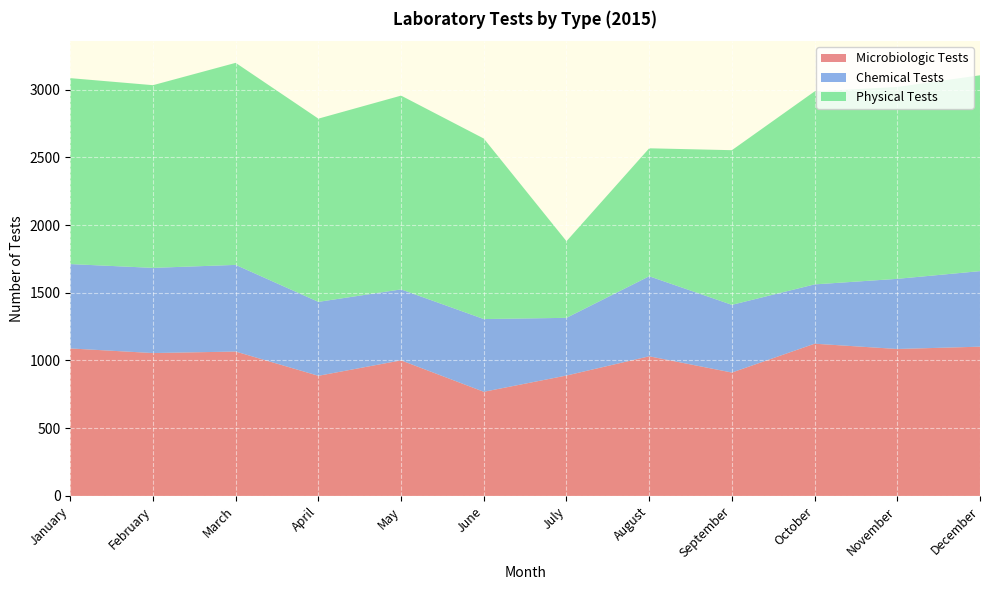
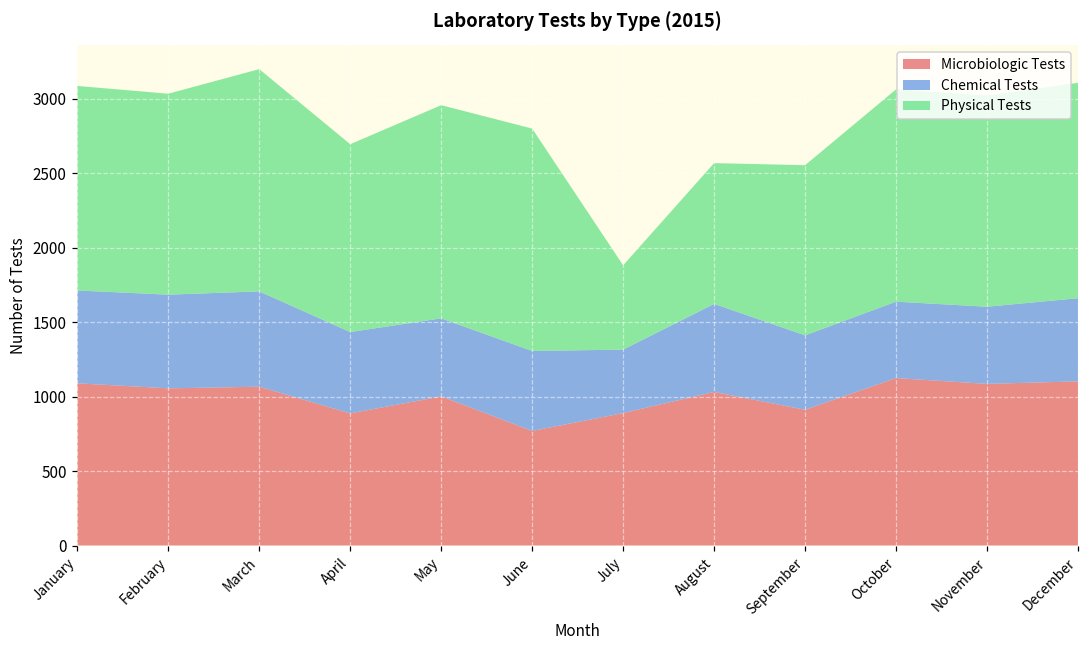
  {
    "Microbiologic Tests": {
      "January": 1090,
      "February": 1060,
      "March": 1070,
      "April": 890,
      "May": 1000,
      "June": 770,
      "July": 890,
      "August": 1030,
      "September": 910,
      "October": 1120,
      "November": 1090,
      "December": 1100
    },
    "Chemical Tests": {
      "January": 620,
      "February": 630,
      "March": 640,
      "April": 550,
      "May": 520,
      "June": 540,
      "July": 430,
      "August": 590,
      "September": 500,
-     "October": 440,
+     "October": 510,
      "November": 520,
      "December": 560
    },
    "Physical Tests": {
      "January": 1370,
      "February": 1350,
      "March": 1490,
-     "April": 1350,
+     "April": 1260,
      "May": 1430,
-     "June": 1330,
+     "June": 1490,
      "July": 570,
      "August": 950,
      "September": 1140,
      "October": 1430,
      "December": 1450
    }
  }
